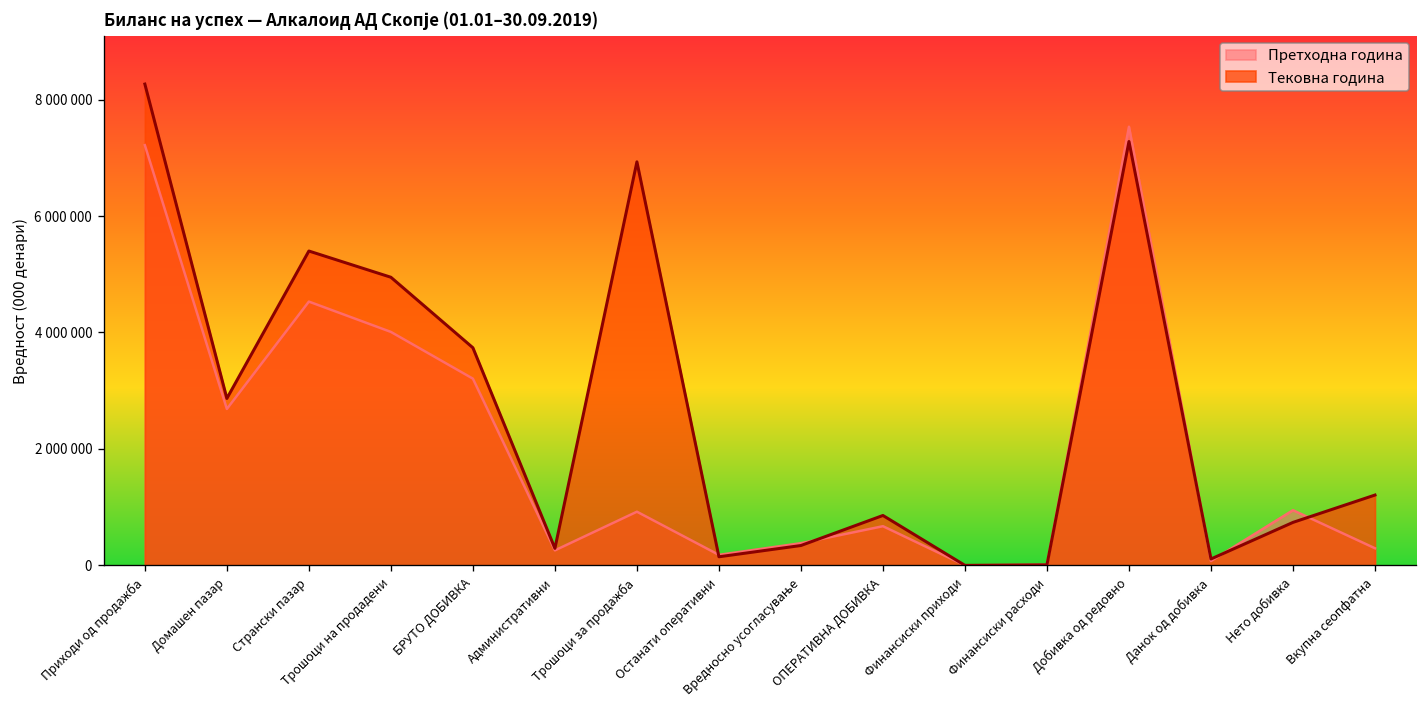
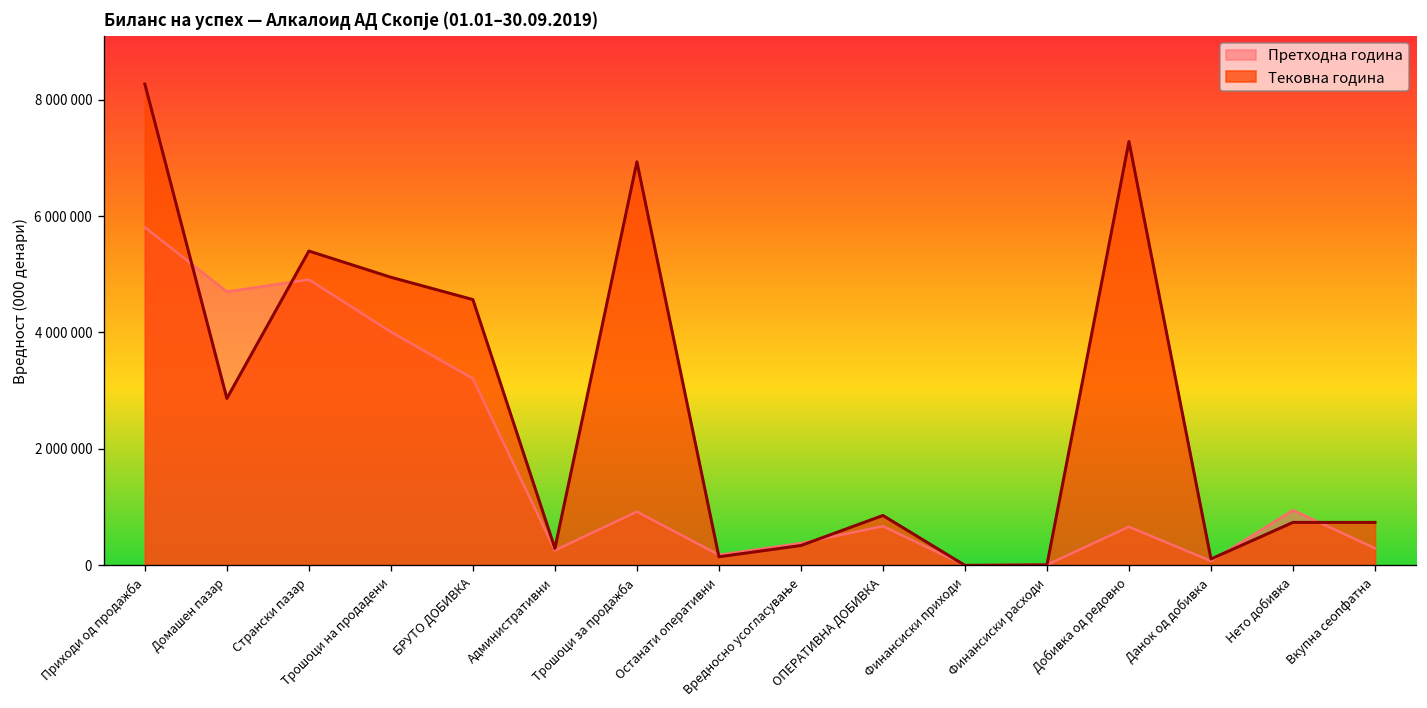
  {
    "Претходна година": {
-     "Приходи од продажба": 7200000,
-     "Домашен пазар": 2700000,
-     "Странски пазар": 4500000,
+     "Приходи од продажба": 5800000,
+     "Домашен пазар": 4700000,
+     "Странски пазар": 4900000,
      "Трошоци на продадени": 4000000,
      "БРУТО ДОБИВКА": 3200000,
      "Трошоци за продажба": 900000,
      "ОПЕРАТИВНА ДОБИВКА": 700000,
-     "Добивка од редовно": 7500000,
+     "Добивка од редовно": 700000,
      "Нето добивка": 900000,
      "Вкупна сеопфатна": 300000
    },
    "Тековна година": {
      "Приходи од продажба": 8300000,
      "Домашен пазар": 2900000,
      "Странски пазар": 5400000,
      "Трошоци на продадени": 4900000,
-     "БРУТО ДОБИВКА": 3700000,
+     "БРУТО ДОБИВКА": 4600000,
      "Трошоци за продажба": 6900000,
      "ОПЕРАТИВНА ДОБИВКА": 900000,
      "Добивка од редовно": 7300000,
      "Нето добивка": 700000,
-     "Вкупна сеопфатна": 1200000
+     "Вкупна сеопфатна": 700000
    }
  }
